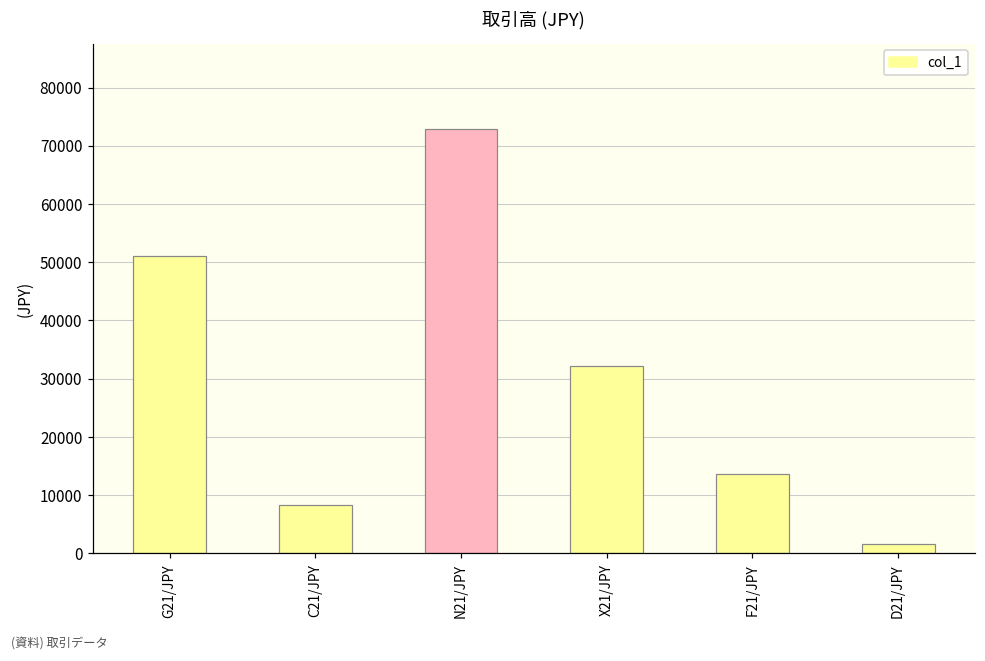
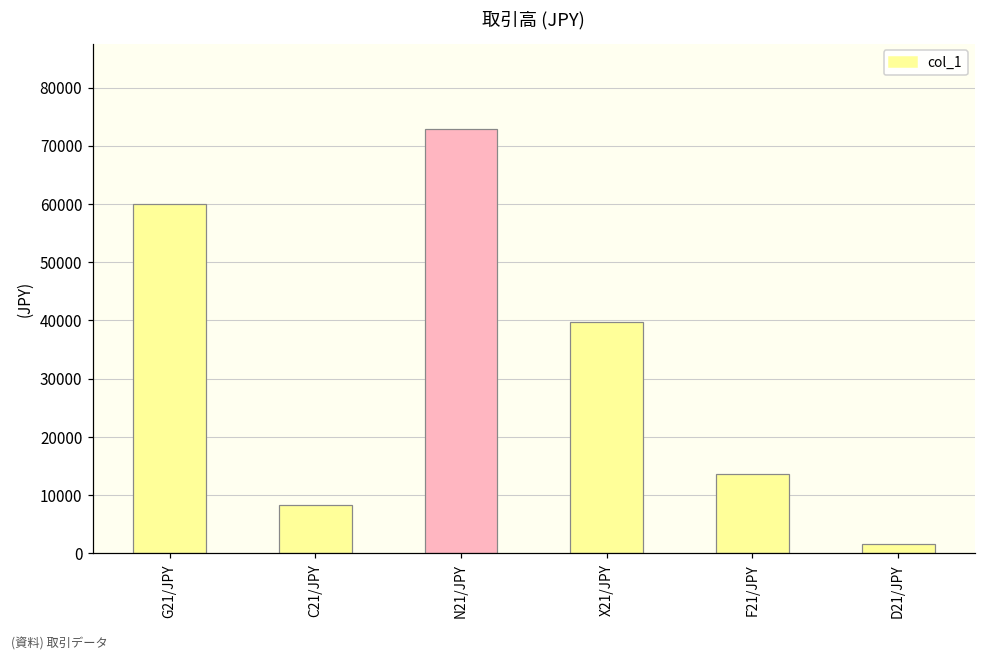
  {
-   "G21/JPY": 51000,
+   "G21/JPY": 60000,
    "C21/JPY": 8000,
    "N21/JPY": 73000,
-   "X21/JPY": 32000,
+   "X21/JPY": 40000,
    "F21/JPY": 14000,
    "D21/JPY": 2000
  }
